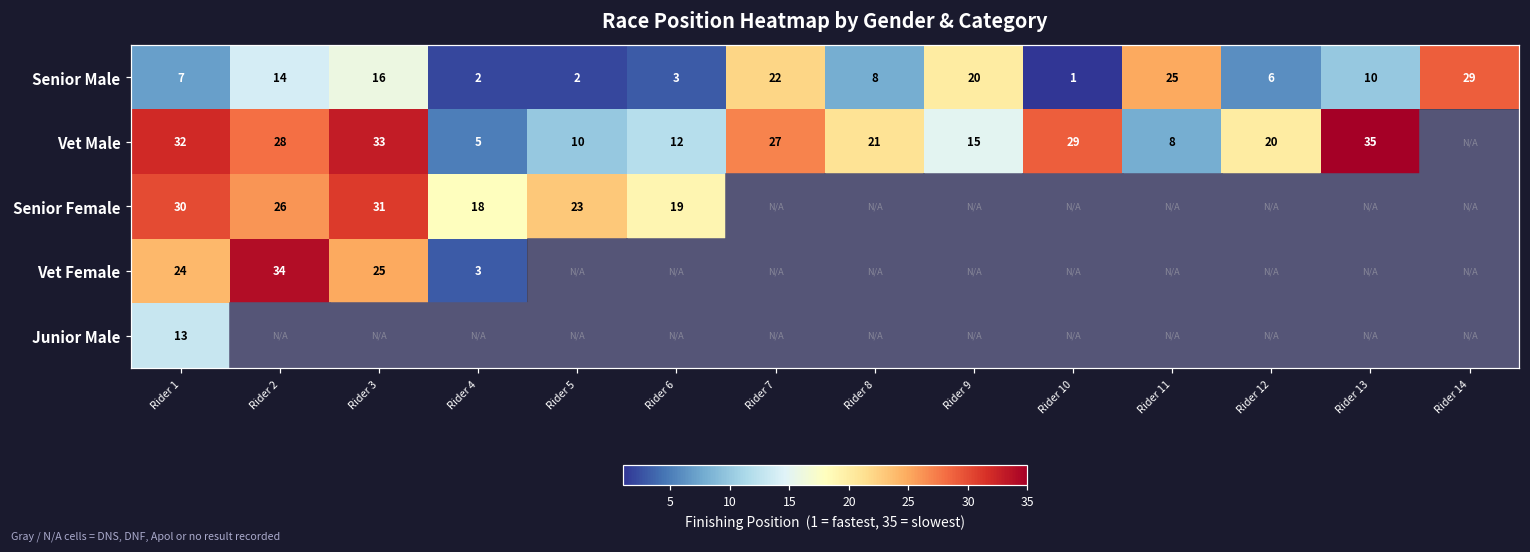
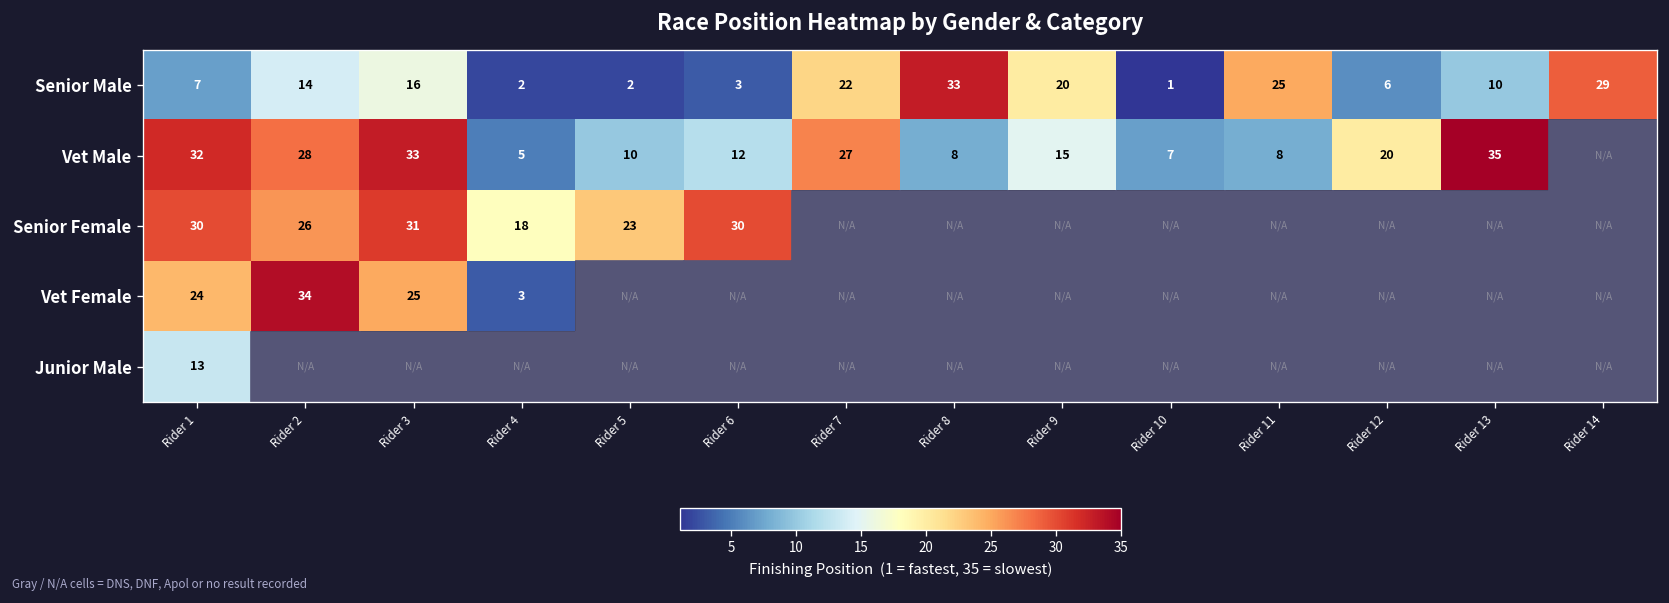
  {
    "Senior Male": {
      "Rider 1": 7,
      "Rider 2": 14,
      "Rider 3": 16,
      "Rider 4": 2,
      "Rider 5": 2,
      "Rider 6": 3,
      "Rider 7": 22,
-     "Rider 8": 8,
+     "Rider 8": 33,
      "Rider 9": 20,
      "Rider 10": 1,
      "Rider 11": 25,
      "Rider 12": 6,
      "Rider 13": 10,
      "Rider 14": 29
    },
    "Vet Male": {
      "Rider 1": 32,
      "Rider 2": 28,
      "Rider 3": 33,
      "Rider 4": 5,
      "Rider 5": 10,
      "Rider 6": 12,
      "Rider 7": 27,
-     "Rider 8": 21,
+     "Rider 8": 8,
      "Rider 9": 15,
-     "Rider 10": 29,
+     "Rider 10": 7,
      "Rider 11": 8,
      "Rider 12": 20,
      "Rider 13": 35
    },
    "Senior Female": {
      "Rider 1": 30,
      "Rider 2": 26,
      "Rider 3": 31,
      "Rider 4": 18,
      "Rider 5": 23,
-     "Rider 6": 19
+     "Rider 6": 30
    },
    "Vet Female": {
      "Rider 1": 24,
      "Rider 2": 34,
      "Rider 3": 25,
      "Rider 4": 3
    },
    "Junior Male": {
      "Rider 1": 13
    }
  }
